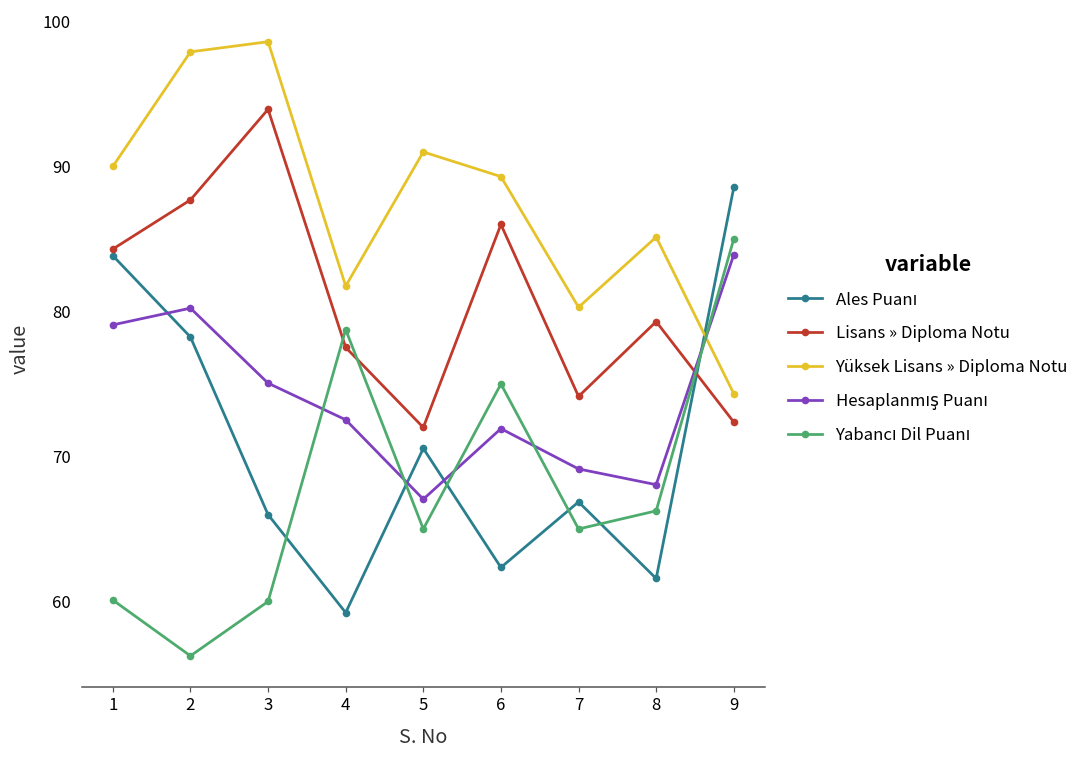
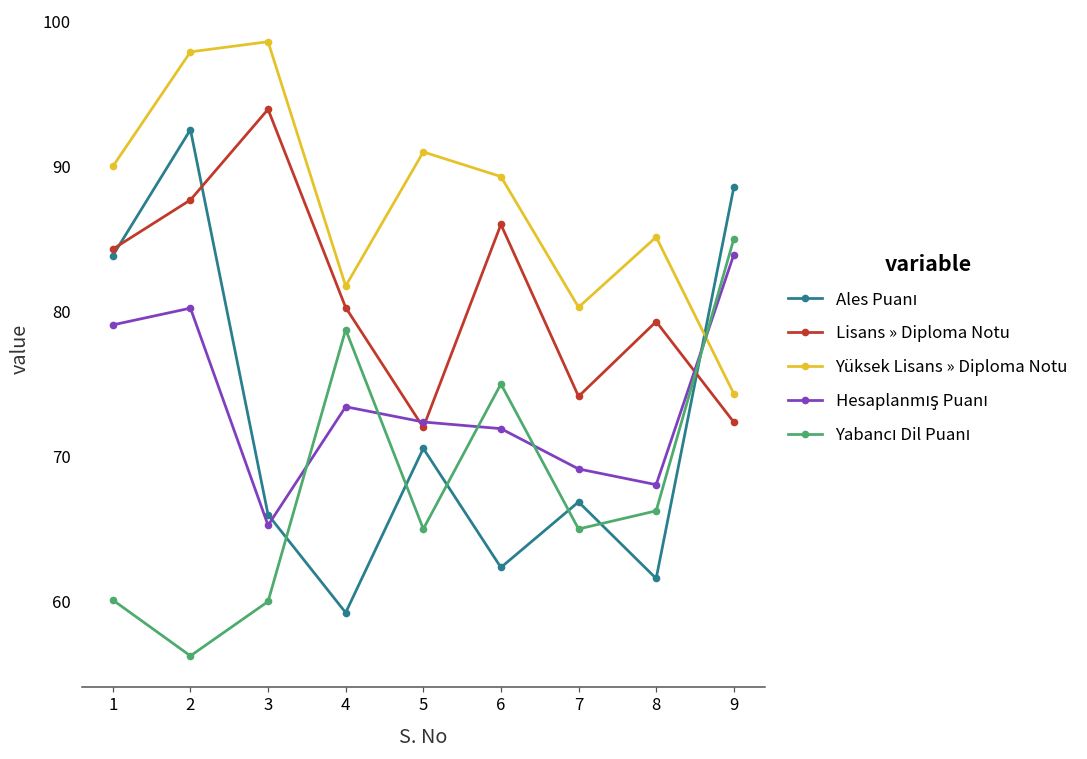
  {
    "Ales Puanı": {
      "1": 83.8,
-     "2": 78.2,
+     "2": 92.5,
      "3": 66.0,
      "4": 59.2,
      "5": 70.6,
      "6": 62.3,
      "7": 66.9,
      "8": 61.6,
      "9": 88.6
    },
    "Lisans » Diploma Notu": {
      "1": 84.3,
      "2": 87.7,
      "3": 93.9,
-     "4": 77.5,
+     "4": 80.3,
      "5": 72.0,
      "6": 86.0,
      "7": 74.1,
      "8": 79.3,
      "9": 72.4
    },
    "Yüksek Lisans » Diploma Notu": {
      "1": 90.0,
      "2": 97.9,
      "3": 98.6,
      "4": 81.8,
      "5": 91.0,
      "6": 89.3,
      "7": 80.3,
      "8": 85.1,
      "9": 74.3
    },
    "Hesaplanmış Puanı": {
      "1": 79.1,
      "2": 80.2,
-     "3": 75.1,
-     "4": 72.5,
-     "5": 67.1,
+     "3": 65.3,
+     "4": 73.4,
+     "5": 72.4,
      "6": 71.9,
      "7": 69.1,
      "8": 68.1,
      "9": 83.9
    },
    "Yabancı Dil Puanı": {
      "1": 60.1,
      "2": 56.3,
      "3": 60.0,
      "4": 78.8,
      "5": 65.0,
      "6": 75.0,
      "7": 65.0,
      "8": 66.3,
      "9": 85.0
    }
  }
